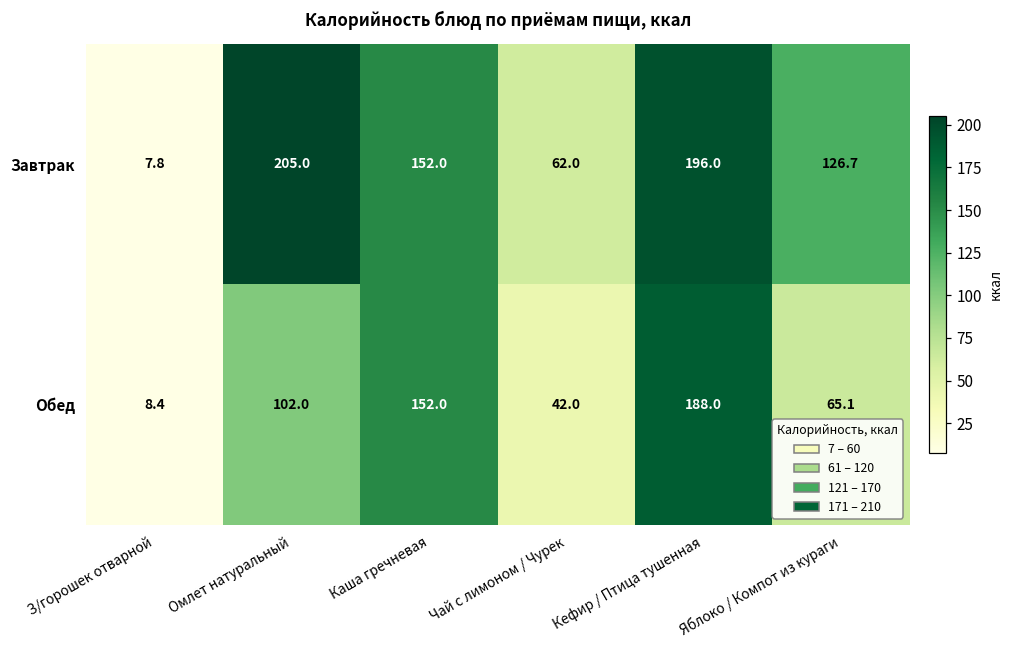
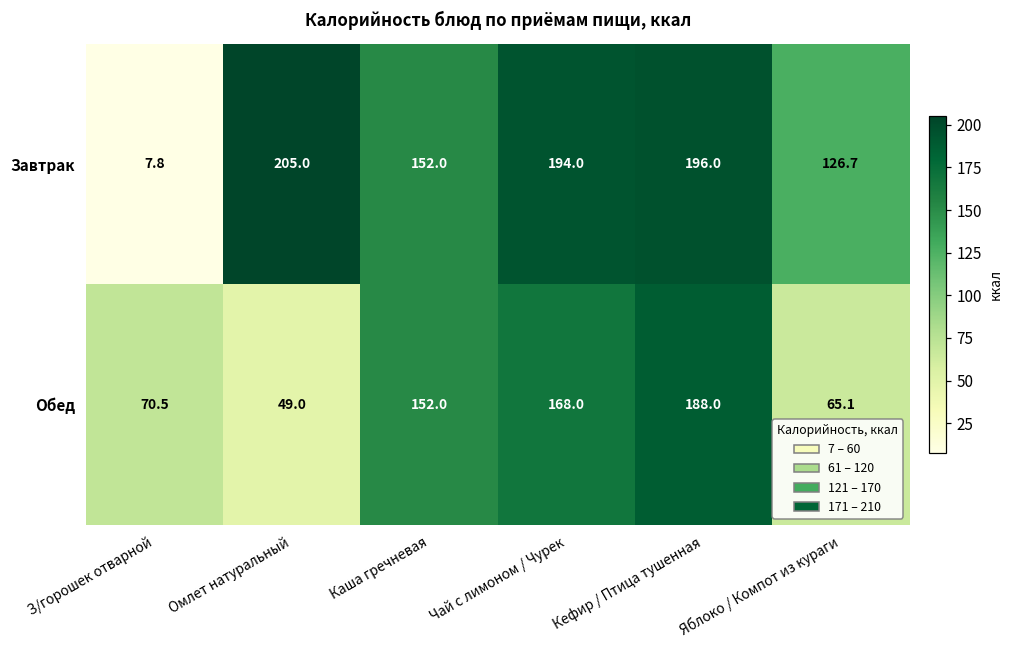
  {
    "Завтрак": {
      "З/горошек отварной": 7.8,
      "Омлет натуральный": 205.0,
      "Каша гречневая": 152.0,
-     "Чай с лимоном / Чурек": 62.0,
+     "Чай с лимоном / Чурек": 194.0,
      "Кефир / Птица тушенная": 196.0,
      "Яблоко / Компот из кураги": 126.7
    },
    "Обед": {
-     "З/горошек отварной": 8.4,
-     "Омлет натуральный": 102.0,
+     "З/горошек отварной": 70.5,
+     "Омлет натуральный": 49.0,
      "Каша гречневая": 152.0,
-     "Чай с лимоном / Чурек": 42.0,
+     "Чай с лимоном / Чурек": 168.0,
      "Кефир / Птица тушенная": 188.0,
      "Яблоко / Компот из кураги": 65.1
    }
  }
